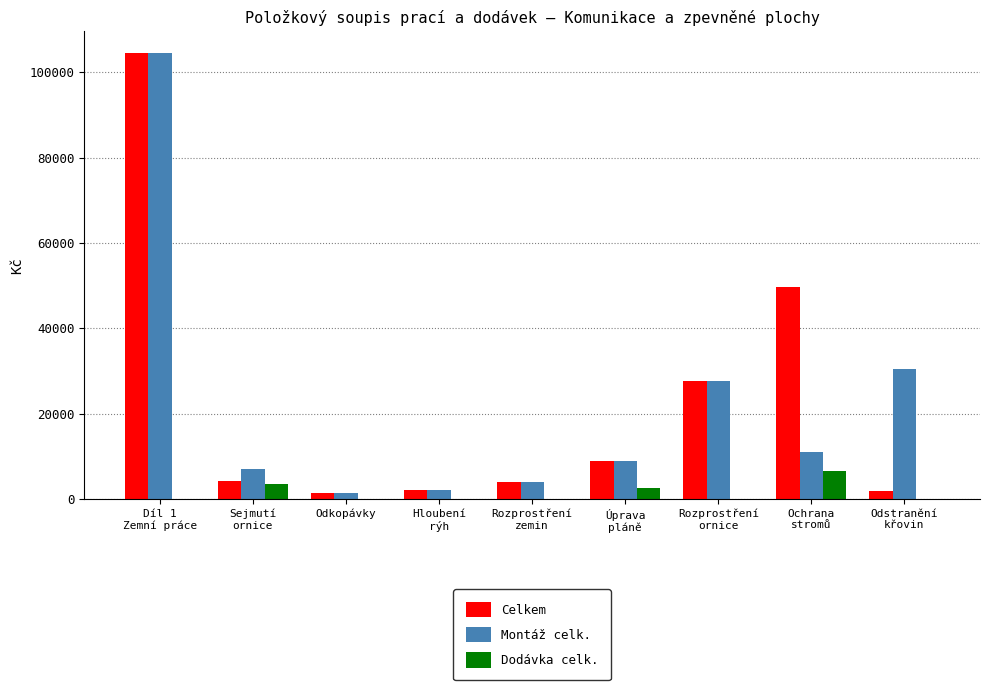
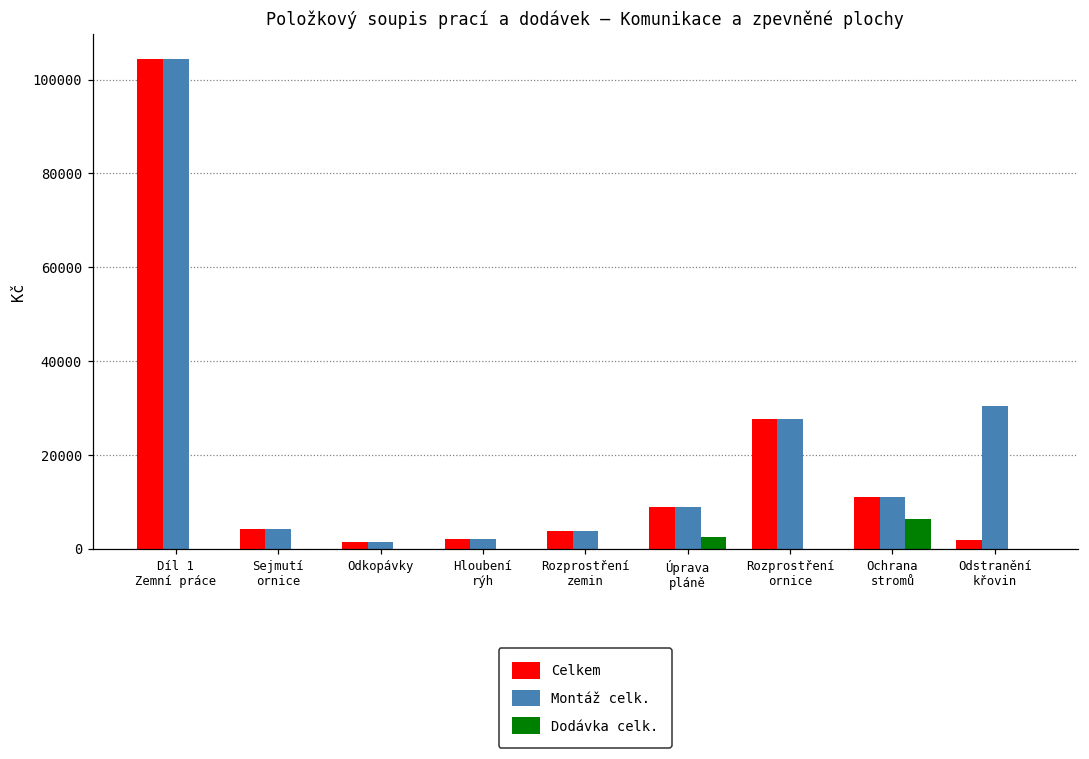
  {
    "Celkem": {
      "Díl 1 Zemní práce": 104000,
      "Sejmutí ornice": 4000,
      "Odkopávky": 1000,
      "Hloubení rýh": 2000,
      "Rozprostření zemin": 4000,
      "Úprava pláně": 9000,
      "Rozprostření ornice": 28000,
-     "Ochrana stromů": 50000,
+     "Ochrana stromů": 11000,
      "Odstranění křovin": 2000
    },
    "Montáž celk.": {
      "Díl 1 Zemní práce": 104000,
-     "Sejmutí ornice": 7000,
+     "Sejmutí ornice": 4000,
      "Odkopávky": 1000,
      "Hloubení rýh": 2000,
      "Rozprostření zemin": 4000,
      "Úprava pláně": 9000,
      "Rozprostření ornice": 28000,
      "Ochrana stromů": 11000,
      "Odstranění křovin": 30000
    },
    "Dodávka celk.": {
      "Díl 1 Zemní práce": 0,
-     "Sejmutí ornice": 4000,
+     "Sejmutí ornice": 0,
      "Odkopávky": 0,
      "Hloubení rýh": 0,
      "Rozprostření zemin": 0,
      "Úprava pláně": 3000,
      "Rozprostření ornice": 0,
      "Ochrana stromů": 6000
    }
  }
